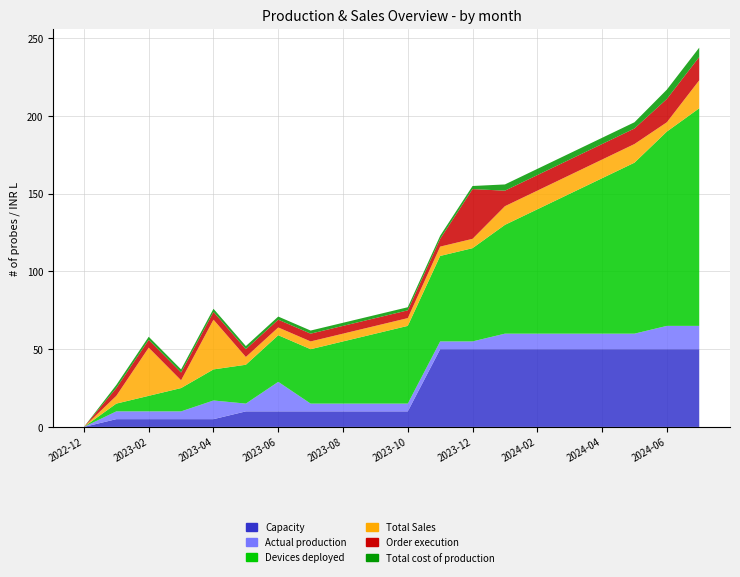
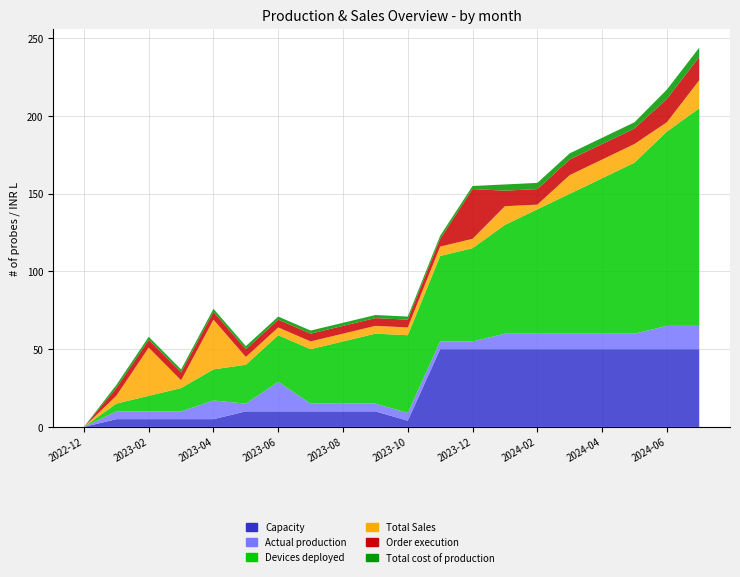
  {
    "Capacity": {
      "2023-02": 5,
      "2023-04": 5,
      "2023-06": 10,
      "2023-08": 10,
-     "2023-10": 10,
+     "2023-10": 4,
      "2023-12": 50,
      "2024-02": 50,
      "2024-04": 50,
      "2024-06": 50
    },
    "Actual production": {
      "2023-02": 5,
      "2023-04": 12,
      "2023-06": 19,
      "2023-08": 5,
      "2023-10": 5,
      "2023-12": 5,
      "2024-02": 10,
      "2024-04": 10,
      "2024-06": 15
    },
    "Total Sales": {
      "2023-02": 31,
      "2023-04": 32,
      "2023-06": 5,
      "2023-08": 5,
      "2023-10": 5,
      "2023-12": 6,
-     "2024-02": 12,
+     "2024-02": 3,
      "2024-04": 12,
      "2024-06": 6
    },
    "Order execution": {
      "2023-02": 5,
      "2023-04": 5,
      "2023-06": 5,
      "2023-08": 5,
      "2023-10": 5,
      "2023-12": 32,
      "2024-02": 10,
      "2024-04": 10,
      "2024-06": 15
    }
  }
